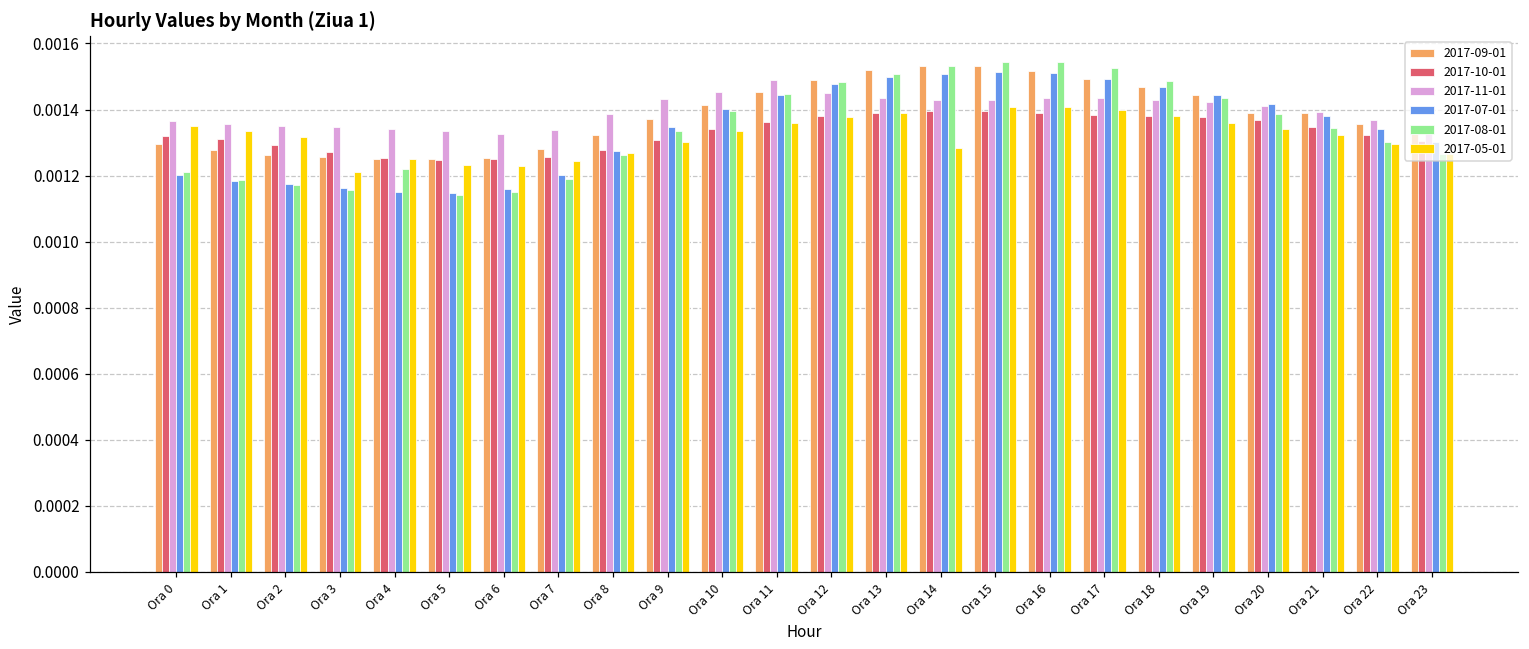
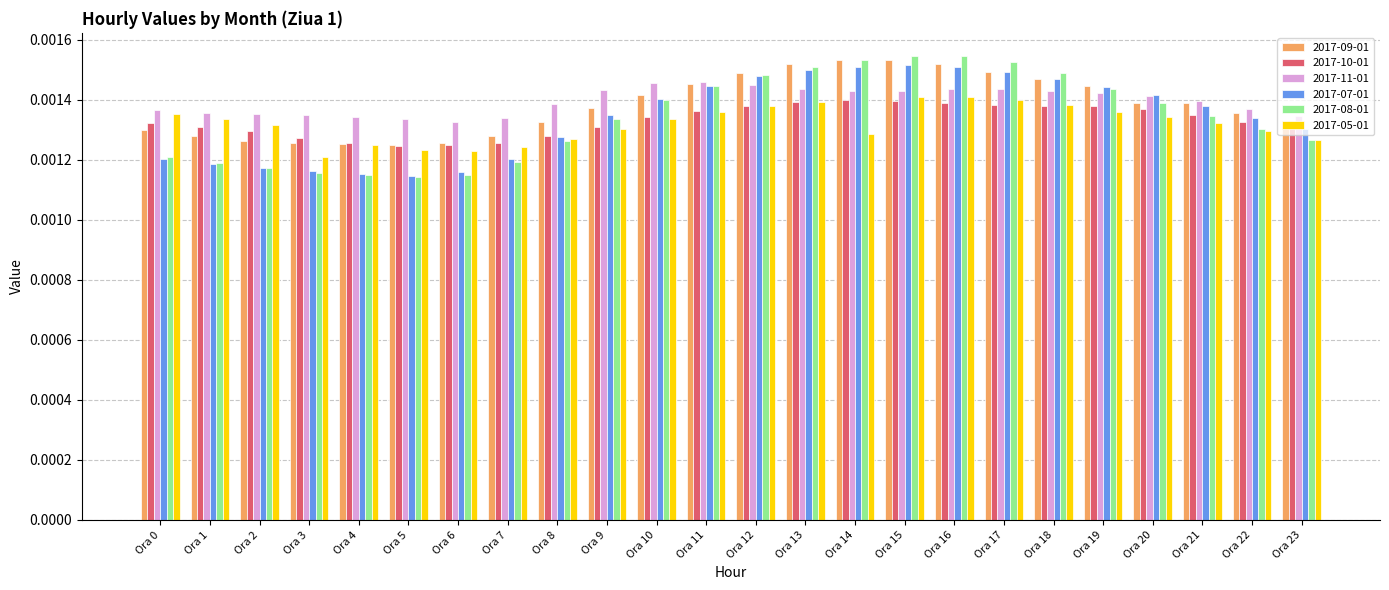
  {
    "2017-09-01": {
      "Ora 0": 0.00130,
      "Ora 1": 0.00128,
      "Ora 2": 0.00126,
      "Ora 3": 0.00126,
      "Ora 4": 0.00125,
      "Ora 5": 0.00125,
      "Ora 6": 0.00125,
      "Ora 7": 0.00128,
      "Ora 8": 0.00132,
      "Ora 9": 0.00137,
      "Ora 10": 0.00141,
      "Ora 11": 0.00145,
      "Ora 12": 0.00149,
      "Ora 13": 0.00152,
      "Ora 14": 0.00153,
      "Ora 15": 0.00153,
      "Ora 16": 0.00152,
      "Ora 17": 0.00149,
      "Ora 18": 0.00147,
      "Ora 19": 0.00145,
      "Ora 20": 0.00139,
      "Ora 21": 0.00139,
      "Ora 22": 0.00136
    },
    "2017-10-01": {
      "Ora 0": 0.00132,
      "Ora 1": 0.00131,
      "Ora 2": 0.00129,
      "Ora 3": 0.00127,
      "Ora 4": 0.00125,
      "Ora 5": 0.00125,
      "Ora 6": 0.00125,
      "Ora 7": 0.00126,
      "Ora 8": 0.00128,
      "Ora 9": 0.00131,
      "Ora 10": 0.00134,
      "Ora 11": 0.00136,
      "Ora 12": 0.00138,
      "Ora 13": 0.00139,
      "Ora 14": 0.00140,
      "Ora 15": 0.00140,
      "Ora 16": 0.00139,
      "Ora 17": 0.00138,
      "Ora 18": 0.00138,
      "Ora 19": 0.00138,
      "Ora 20": 0.00137,
      "Ora 21": 0.00135,
      "Ora 22": 0.00132
    },
    "2017-11-01": {
      "Ora 0": 0.00136,
      "Ora 1": 0.00136,
      "Ora 2": 0.00135,
      "Ora 3": 0.00135,
      "Ora 4": 0.00134,
      "Ora 5": 0.00133,
      "Ora 6": 0.00133,
      "Ora 7": 0.00134,
      "Ora 8": 0.00139,
      "Ora 9": 0.00143,
      "Ora 10": 0.00145,
-     "Ora 11": 0.00149,
+     "Ora 11": 0.00146,
      "Ora 12": 0.00145,
      "Ora 13": 0.00144,
      "Ora 14": 0.00143,
      "Ora 15": 0.00143,
      "Ora 16": 0.00143,
      "Ora 17": 0.00144,
      "Ora 18": 0.00143,
      "Ora 19": 0.00142,
      "Ora 20": 0.00141,
      "Ora 21": 0.00139,
      "Ora 22": 0.00137
    },
    "2017-07-01": {
      "Ora 0": 0.00120,
      "Ora 1": 0.00119,
      "Ora 2": 0.00117,
      "Ora 3": 0.00116,
      "Ora 4": 0.00115,
      "Ora 5": 0.00115,
      "Ora 6": 0.00116,
      "Ora 7": 0.00120,
      "Ora 8": 0.00127,
      "Ora 9": 0.00135,
      "Ora 10": 0.00140,
      "Ora 11": 0.00145,
      "Ora 12": 0.00148,
      "Ora 13": 0.00150,
      "Ora 14": 0.00151,
      "Ora 15": 0.00152,
      "Ora 16": 0.00151,
      "Ora 17": 0.00149,
      "Ora 18": 0.00147,
      "Ora 19": 0.00144,
      "Ora 20": 0.00142,
      "Ora 21": 0.00138,
      "Ora 22": 0.00134
    },
    "2017-08-01": {
      "Ora 0": 0.00121,
      "Ora 1": 0.00119,
      "Ora 2": 0.00117,
      "Ora 3": 0.00116,
-     "Ora 4": 0.00122,
+     "Ora 4": 0.00115,
      "Ora 5": 0.00114,
      "Ora 6": 0.00115,
      "Ora 7": 0.00119,
      "Ora 8": 0.00126,
      "Ora 9": 0.00134,
      "Ora 10": 0.00140,
      "Ora 11": 0.00145,
      "Ora 12": 0.00148,
      "Ora 13": 0.00151,
      "Ora 14": 0.00153,
      "Ora 15": 0.00154,
      "Ora 16": 0.00155,
      "Ora 17": 0.00153,
      "Ora 18": 0.00149,
      "Ora 19": 0.00144,
      "Ora 20": 0.00139,
      "Ora 21": 0.00134,
      "Ora 22": 0.00130,
      "Ora 23": 0.00127
    },
    "2017-05-01": {
      "Ora 0": 0.00135,
      "Ora 1": 0.00134,
      "Ora 2": 0.00132,
      "Ora 3": 0.00121,
      "Ora 4": 0.00125,
      "Ora 5": 0.00123,
      "Ora 6": 0.00123,
      "Ora 7": 0.00124,
      "Ora 8": 0.00127,
      "Ora 9": 0.00130,
      "Ora 10": 0.00134,
      "Ora 11": 0.00136,
      "Ora 12": 0.00138,
      "Ora 13": 0.00139,
      "Ora 14": 0.00128,
      "Ora 15": 0.00141,
      "Ora 16": 0.00141,
      "Ora 17": 0.00140,
      "Ora 18": 0.00138,
      "Ora 19": 0.00136,
      "Ora 20": 0.00134,
      "Ora 21": 0.00132,
      "Ora 22": 0.00130,
      "Ora 23": 0.00127
    }
  }
